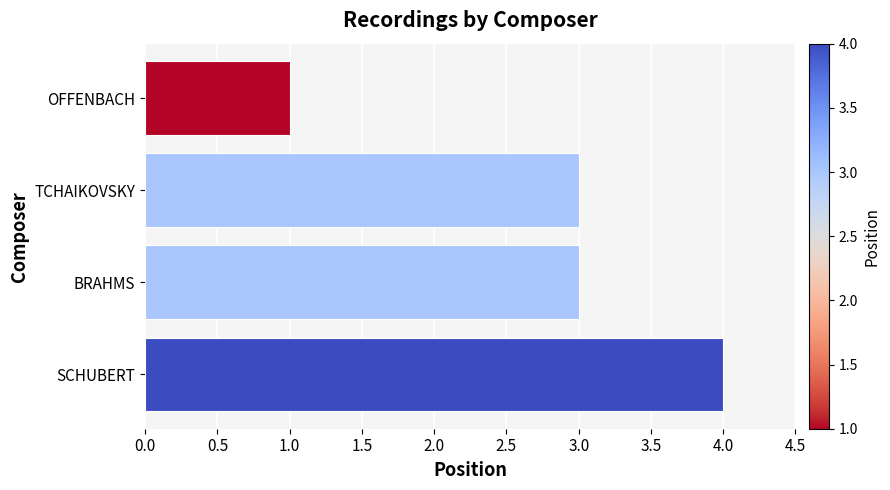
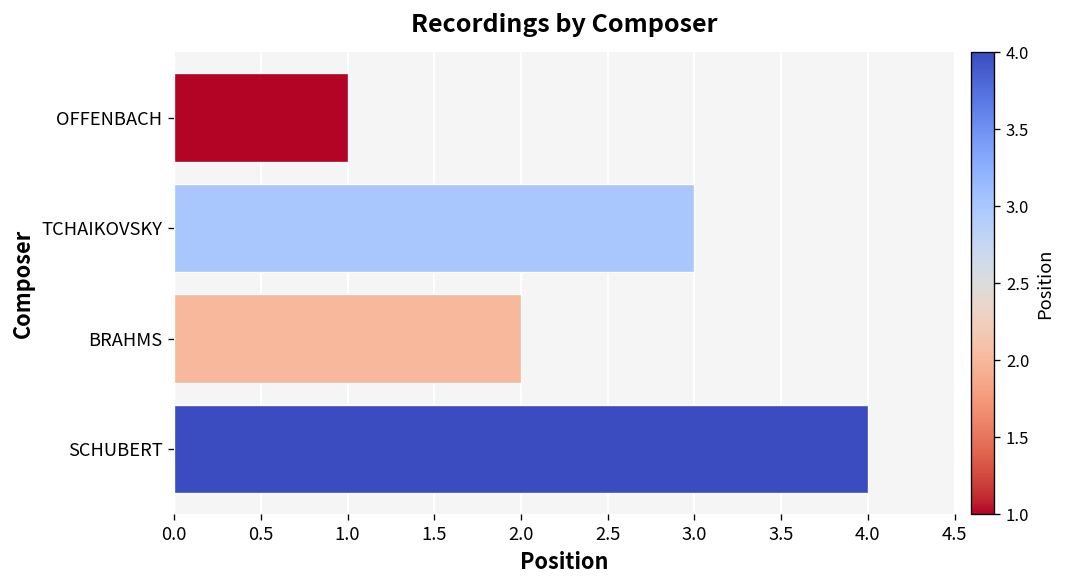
  {
    "OFFENBACH": 1,
    "TCHAIKOVSKY": 3,
-   "BRAHMS": 3,
+   "BRAHMS": 2,
    "SCHUBERT": 4
  }
